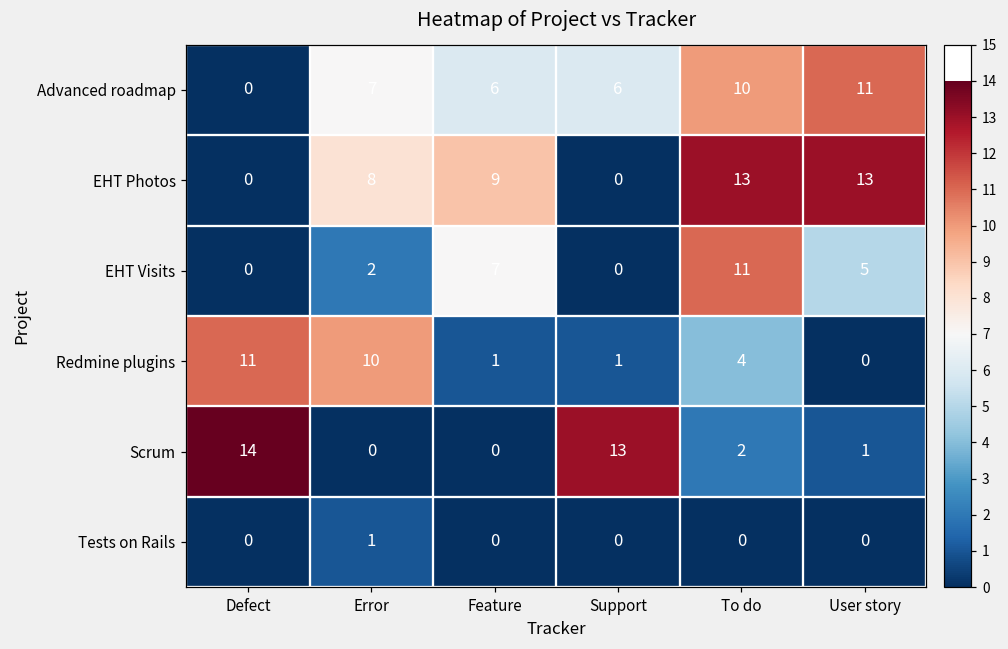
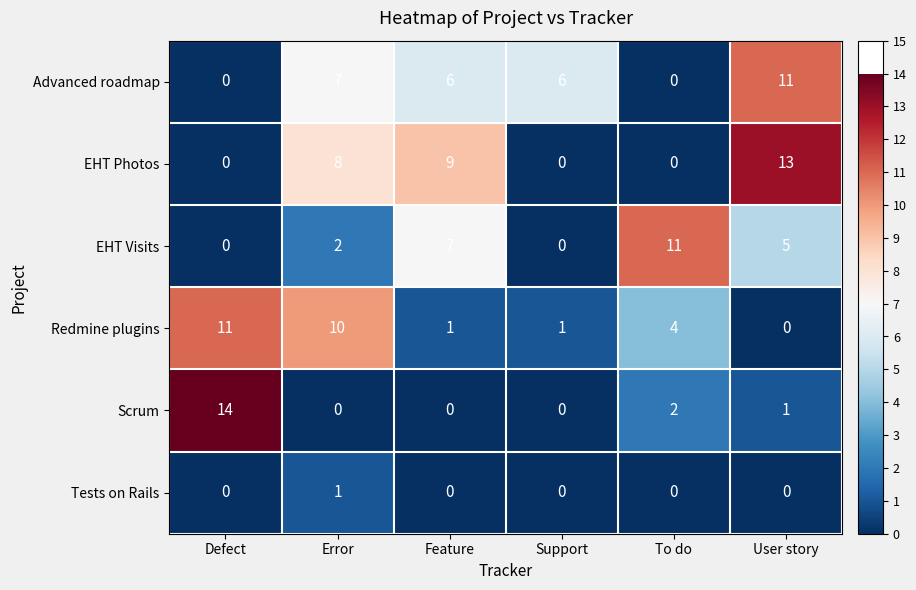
  {
    "Advanced roadmap": {
      "Defect": 0,
-     "To do": 10,
+     "To do": 0,
      "User story": 11
    },
    "EHT Photos": {
      "Defect": 0,
      "Feature": 9,
      "Support": 0,
-     "To do": 13,
+     "To do": 0,
      "User story": 13
    },
    "EHT Visits": {
      "Defect": 0,
      "Error": 2,
      "Support": 0,
      "To do": 11,
      "User story": 5
    },
    "Redmine plugins": {
      "Defect": 11,
      "Error": 10,
      "Feature": 1,
      "Support": 1,
      "To do": 4,
      "User story": 0
    },
    "Scrum": {
      "Defect": 14,
      "Error": 0,
      "Feature": 0,
-     "Support": 13,
+     "Support": 0,
      "To do": 2,
      "User story": 1
    },
    "Tests on Rails": {
      "Defect": 0,
      "Error": 1,
      "Feature": 0,
      "Support": 0,
      "To do": 0,
      "User story": 0
    }
  }
